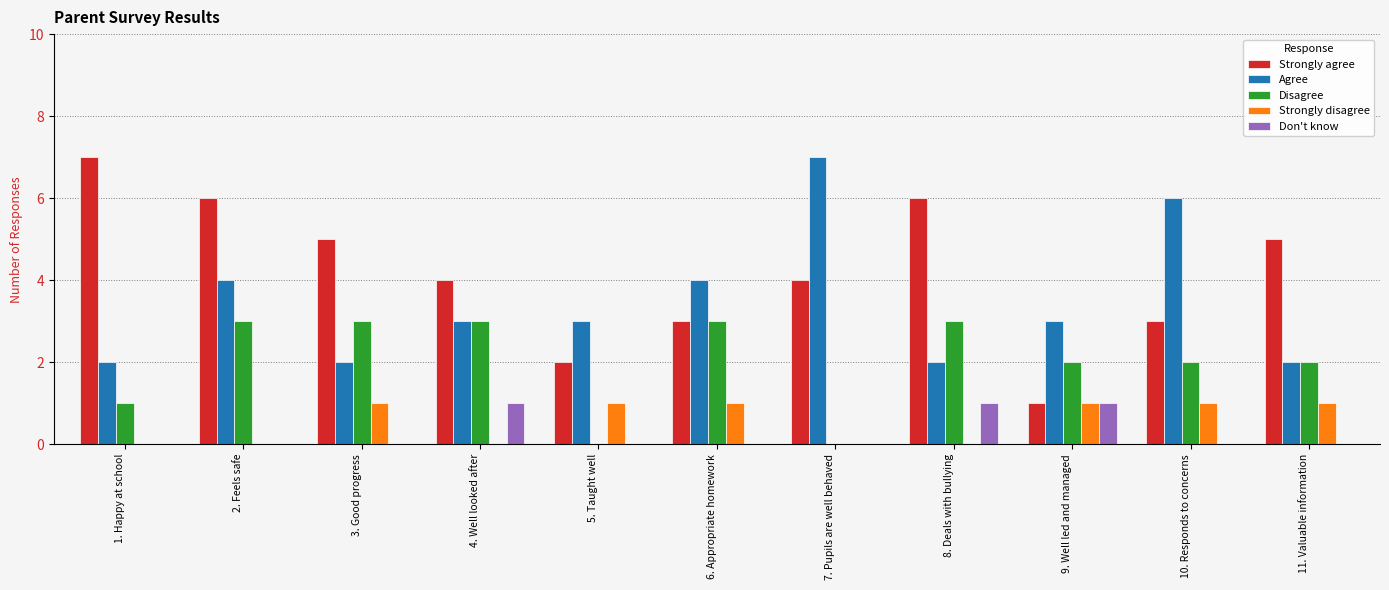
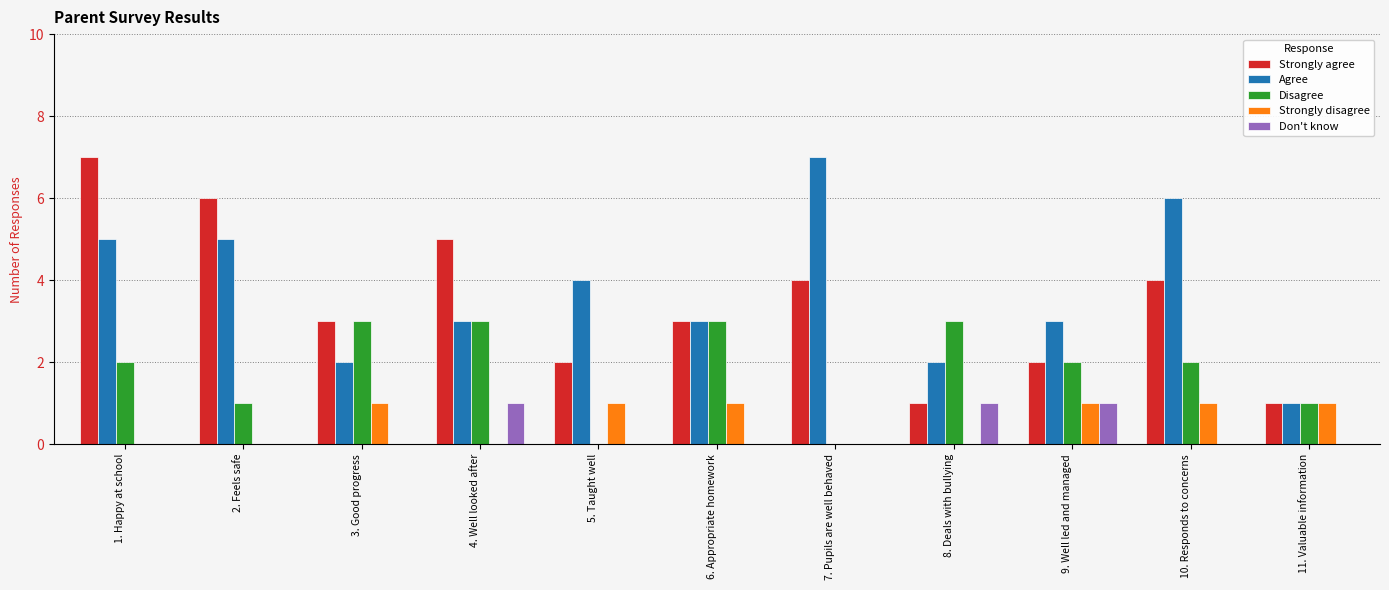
  {
    "Strongly agree": {
      "1. Happy at school": 7,
      "2. Feels safe": 6,
-     "3. Good progress": 5,
-     "4. Well looked after": 4,
+     "3. Good progress": 3,
+     "4. Well looked after": 5,
      "5. Taught well": 2,
      "6. Appropriate homework": 3,
      "7. Pupils are well behaved": 4,
-     "8. Deals with bullying": 6,
-     "9. Well led and managed": 1,
-     "10. Responds to concerns": 3,
-     "11. Valuable information": 5
+     "8. Deals with bullying": 1,
+     "9. Well led and managed": 2,
+     "10. Responds to concerns": 4,
+     "11. Valuable information": 1
    },
    "Agree": {
-     "1. Happy at school": 2,
-     "2. Feels safe": 4,
+     "1. Happy at school": 5,
+     "2. Feels safe": 5,
      "3. Good progress": 2,
      "4. Well looked after": 3,
-     "5. Taught well": 3,
-     "6. Appropriate homework": 4,
+     "5. Taught well": 4,
+     "6. Appropriate homework": 3,
      "7. Pupils are well behaved": 7,
      "8. Deals with bullying": 2,
      "9. Well led and managed": 3,
      "10. Responds to concerns": 6,
-     "11. Valuable information": 2
+     "11. Valuable information": 1
    },
    "Disagree": {
-     "1. Happy at school": 1,
-     "2. Feels safe": 3,
+     "1. Happy at school": 2,
+     "2. Feels safe": 1,
      "3. Good progress": 3,
      "4. Well looked after": 3,
      "5. Taught well": 0,
      "6. Appropriate homework": 3,
      "7. Pupils are well behaved": 0,
      "8. Deals with bullying": 3,
      "9. Well led and managed": 2,
      "10. Responds to concerns": 2,
-     "11. Valuable information": 2
+     "11. Valuable information": 1
    },
    "Strongly disagree": {
      "1. Happy at school": 0,
      "2. Feels safe": 0,
      "3. Good progress": 1,
      "4. Well looked after": 0,
      "5. Taught well": 1,
      "6. Appropriate homework": 1,
      "7. Pupils are well behaved": 0,
      "8. Deals with bullying": 0,
      "9. Well led and managed": 1,
      "10. Responds to concerns": 1,
      "11. Valuable information": 1
    },
    "Don't know": {
      "1. Happy at school": 0,
      "2. Feels safe": 0,
      "3. Good progress": 0,
      "4. Well looked after": 1,
      "5. Taught well": 0,
      "6. Appropriate homework": 0,
      "7. Pupils are well behaved": 0,
      "8. Deals with bullying": 1,
      "9. Well led and managed": 1,
      "10. Responds to concerns": 0,
      "11. Valuable information": 0
    }
  }
